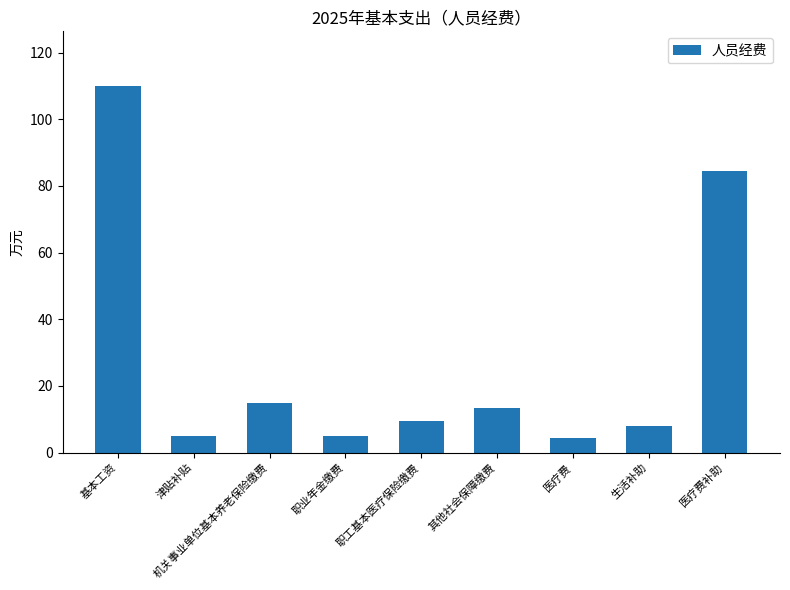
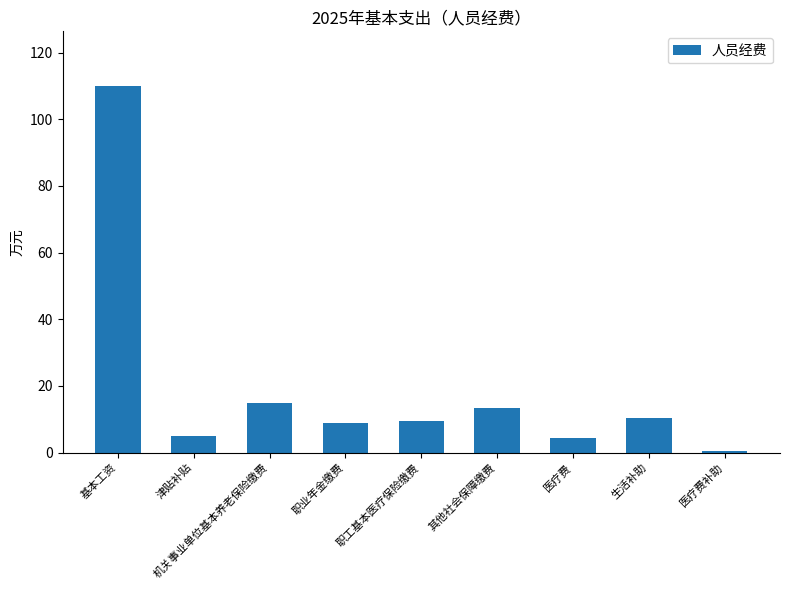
  {
    "基本工资": 110,
    "津贴补贴": 5,
    "机关事业单位基本养老保险缴费": 15,
-   "职业年金缴费": 5,
+   "职业年金缴费": 9,
    "职工基本医疗保险缴费": 9,
    "其他社会保障缴费": 13,
    "医疗费": 4,
-   "生活补助": 8,
-   "医疗费补助": 85
+   "生活补助": 10,
+   "医疗费补助": 1
  }
